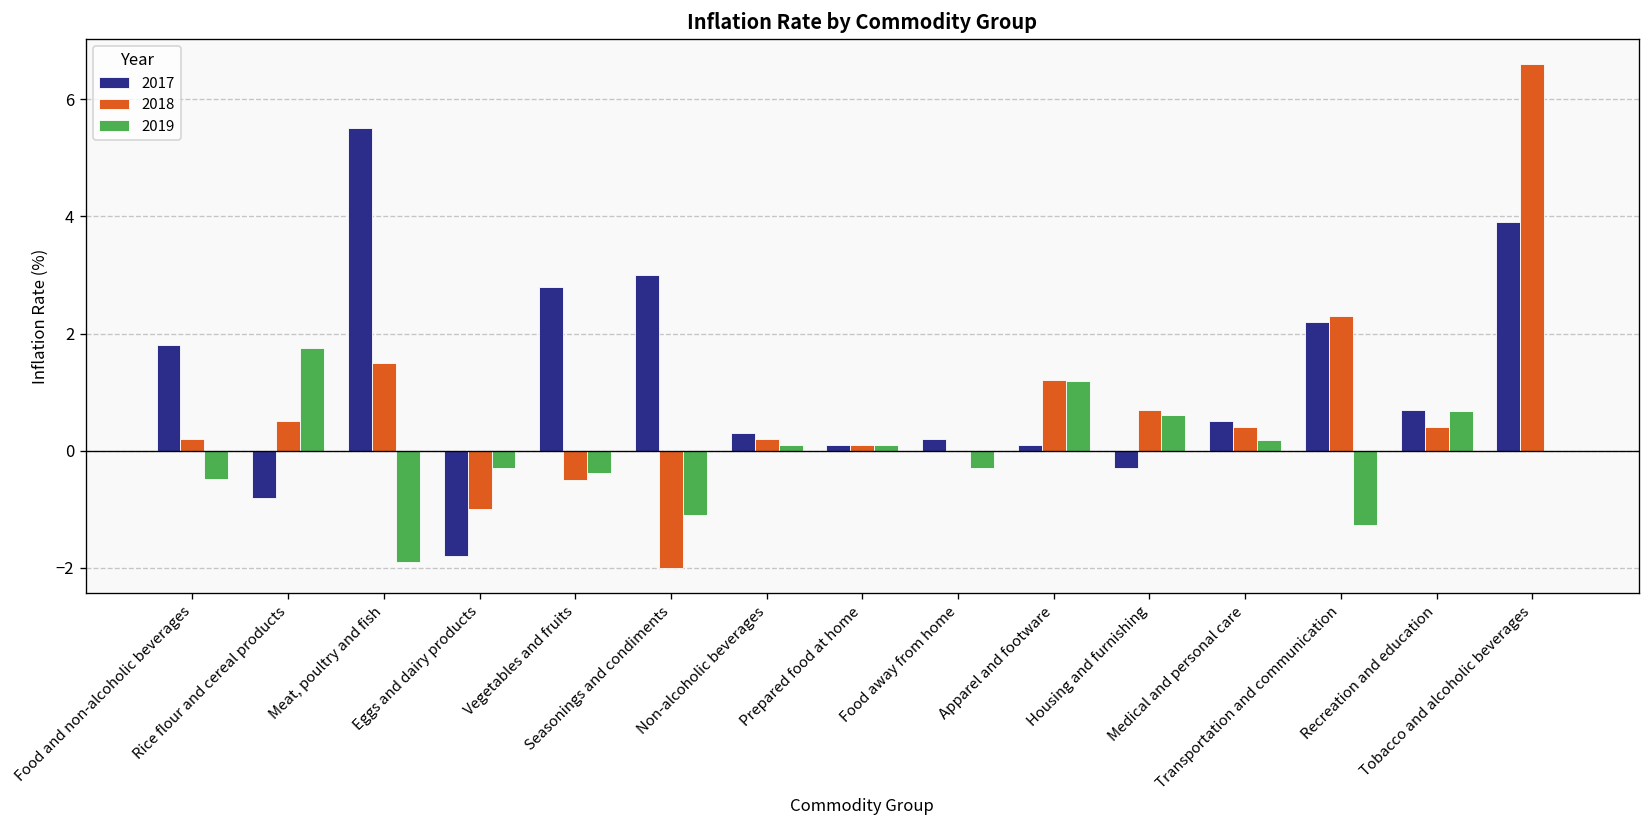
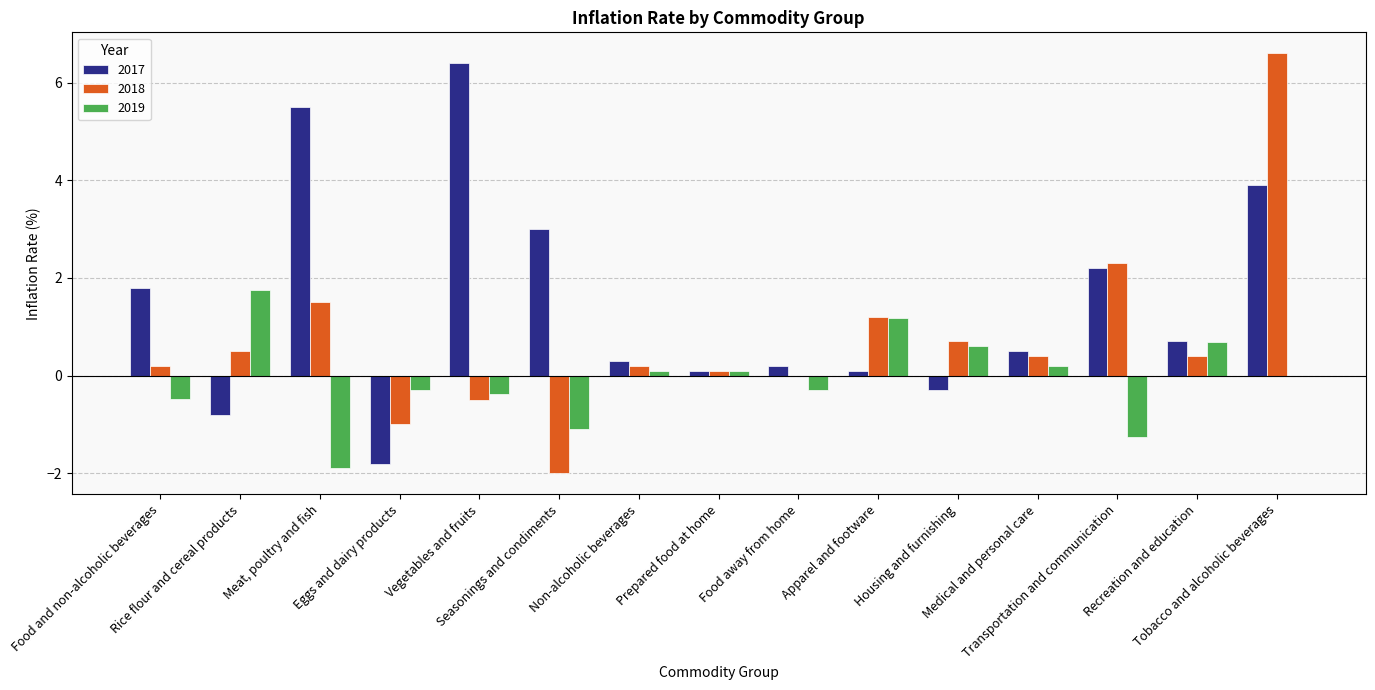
  {
    "2017": {
      "Food and non-alcoholic beverages": 1.8,
      "Rice flour and cereal products": -0.8,
      "Meat, poultry and fish": 5.5,
      "Eggs and dairy products": -1.8,
-     "Vegetables and fruits": 2.8,
+     "Vegetables and fruits": 6.4,
      "Seasonings and condiments": 3.0,
      "Non-alcoholic beverages": 0.3,
      "Prepared food at home": 0.1,
      "Food away from home": 0.2,
      "Apparel and footware": 0.1,
      "Housing and furnishing": -0.3,
      "Medical and personal care": 0.5,
      "Transportation and communication": 2.2,
      "Recreation and education": 0.7,
      "Tobacco and alcoholic beverages": 3.9
    },
    "2018": {
      "Food and non-alcoholic beverages": 0.2,
      "Rice flour and cereal products": 0.5,
      "Meat, poultry and fish": 1.5,
      "Eggs and dairy products": -1.0,
      "Vegetables and fruits": -0.5,
      "Seasonings and condiments": -2.0,
      "Non-alcoholic beverages": 0.2,
      "Prepared food at home": 0.1,
      "Food away from home": 0.0,
      "Apparel and footware": 1.2,
      "Housing and furnishing": 0.7,
      "Medical and personal care": 0.4,
      "Transportation and communication": 2.3,
      "Recreation and education": 0.4,
      "Tobacco and alcoholic beverages": 6.6
    },
    "2019": {
      "Food and non-alcoholic beverages": -0.5,
      "Rice flour and cereal products": 1.8,
      "Meat, poultry and fish": -1.9,
      "Eggs and dairy products": -0.3,
      "Vegetables and fruits": -0.4,
      "Seasonings and condiments": -1.1,
      "Non-alcoholic beverages": 0.1,
      "Prepared food at home": 0.1,
      "Food away from home": -0.3,
      "Apparel and footware": 1.2,
      "Housing and furnishing": 0.6,
      "Medical and personal care": 0.2,
      "Transportation and communication": -1.3,
      "Recreation and education": 0.7,
      "Tobacco and alcoholic beverages": 0.0
    }
  }
